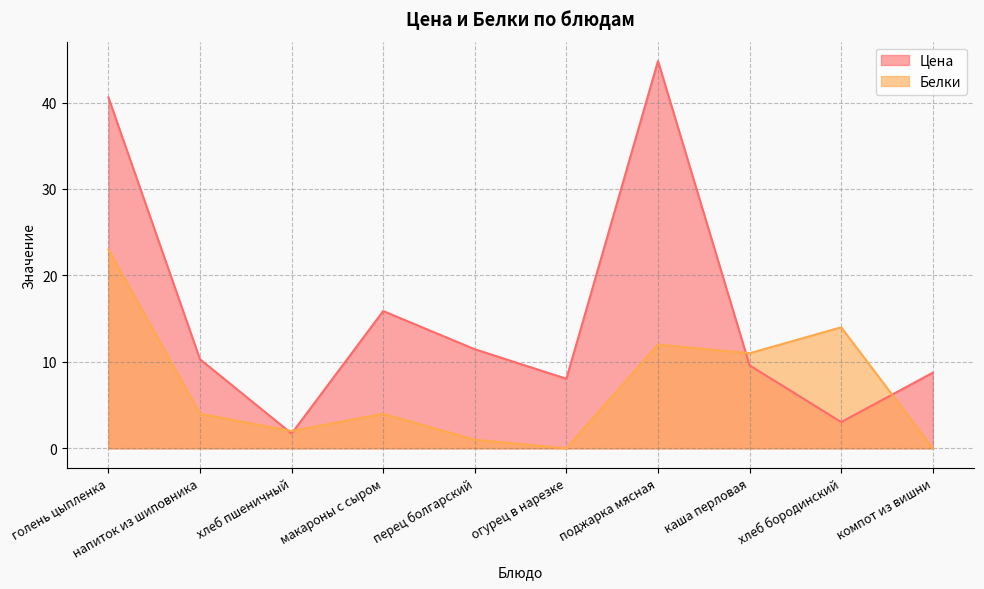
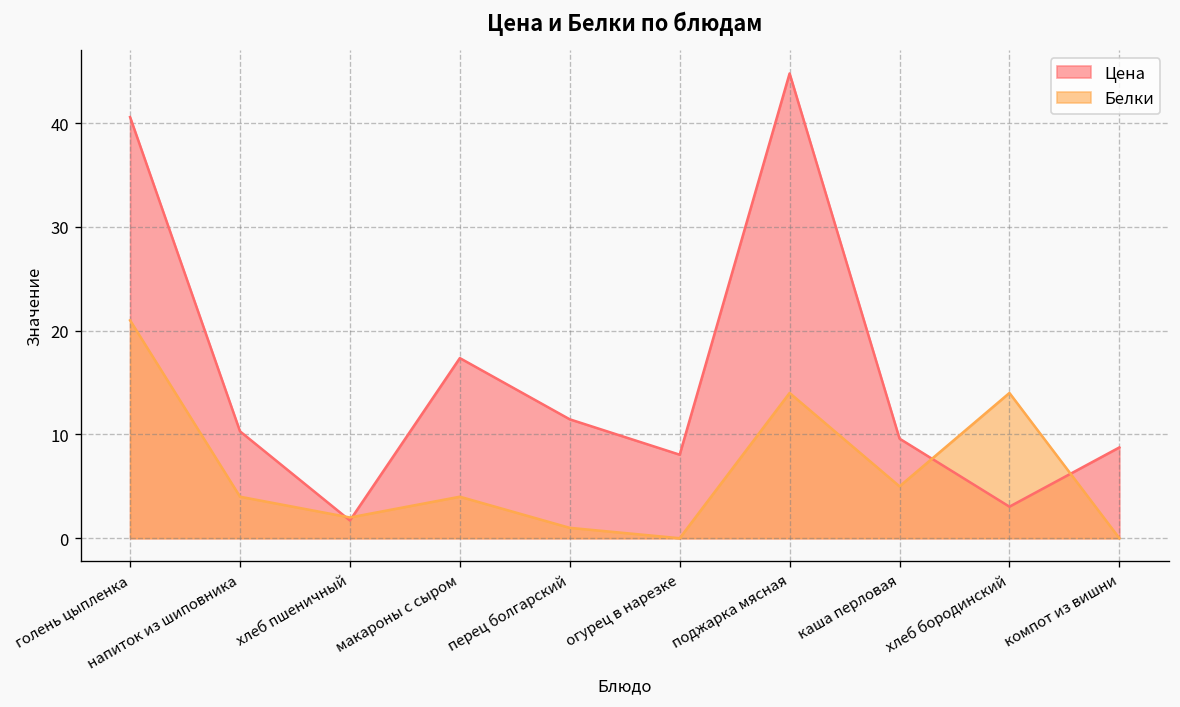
  {
    "Цена": {
      "голень цыпленка": 41,
      "напиток из шиповника": 10,
-     "макароны с сыром": 16,
+     "макароны с сыром": 17,
      "перец болгарский": 11,
      "огурец в нарезке": 8,
      "поджарка мясная": 45,
      "каша перловая": 10,
      "хлеб бородинский": 3,
      "компот из вишни": 9
    },
    "Белки": {
-     "голень цыпленка": 23,
+     "голень цыпленка": 21,
      "напиток из шиповника": 4,
      "макароны с сыром": 4,
      "перец болгарский": 1,
      "огурец в нарезке": 0,
-     "поджарка мясная": 12,
-     "каша перловая": 11,
+     "поджарка мясная": 14,
+     "каша перловая": 5,
      "хлеб бородинский": 14,
      "компот из вишни": 0
    }
  }
